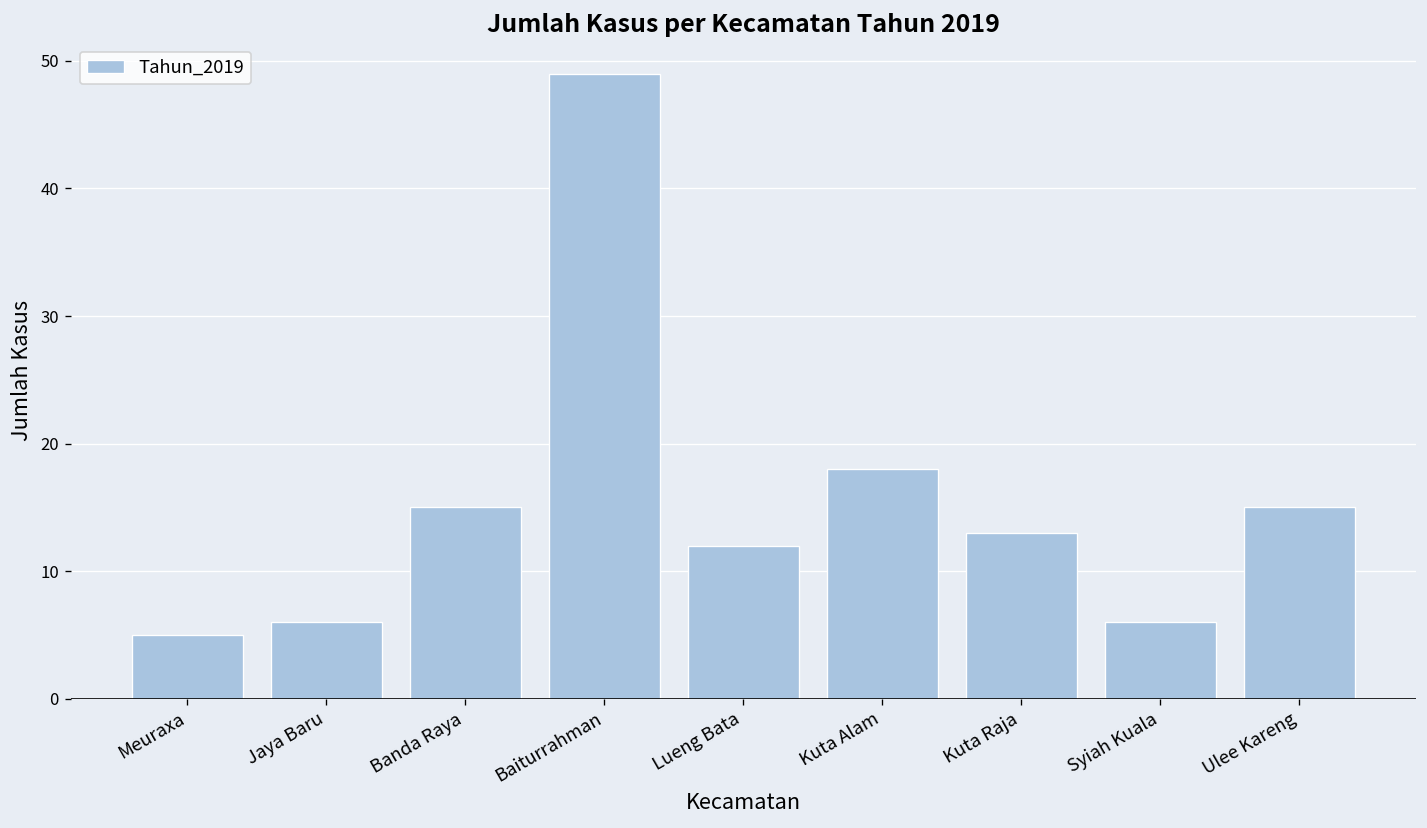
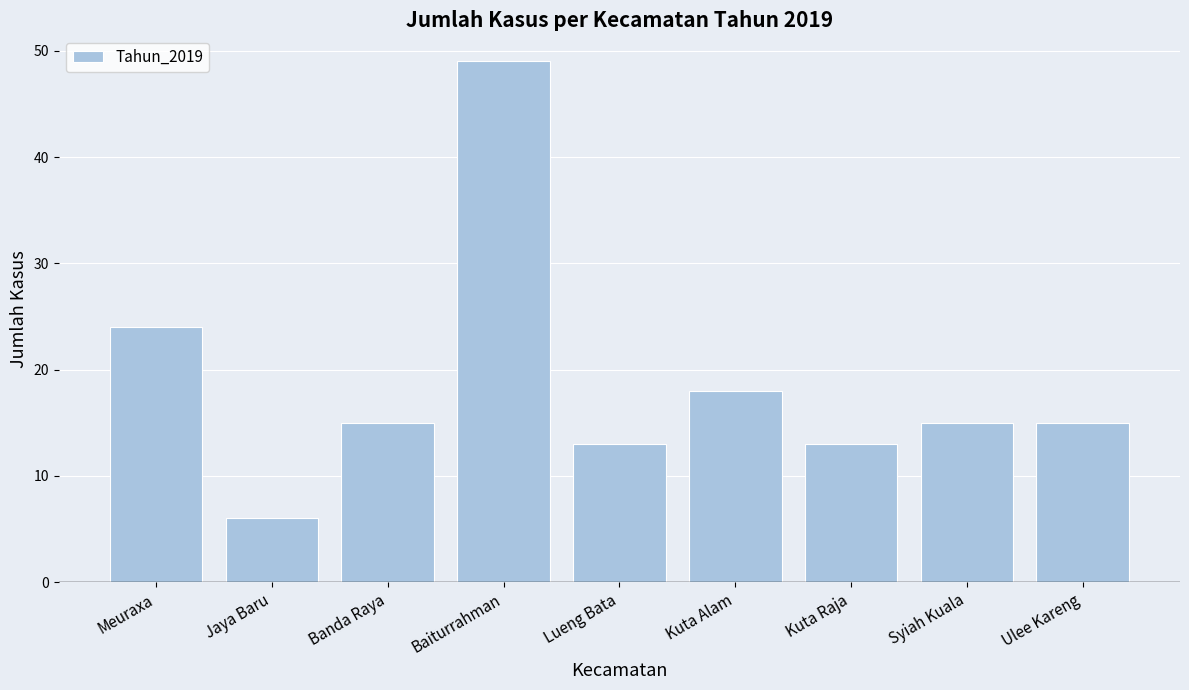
  {
-   "Meuraxa": 5,
+   "Meuraxa": 24,
    "Jaya Baru": 6,
    "Banda Raya": 15,
    "Baiturrahman": 49,
-   "Lueng Bata": 12,
+   "Lueng Bata": 13,
    "Kuta Alam": 18,
    "Kuta Raja": 13,
-   "Syiah Kuala": 6,
+   "Syiah Kuala": 15,
    "Ulee Kareng": 15
  }
